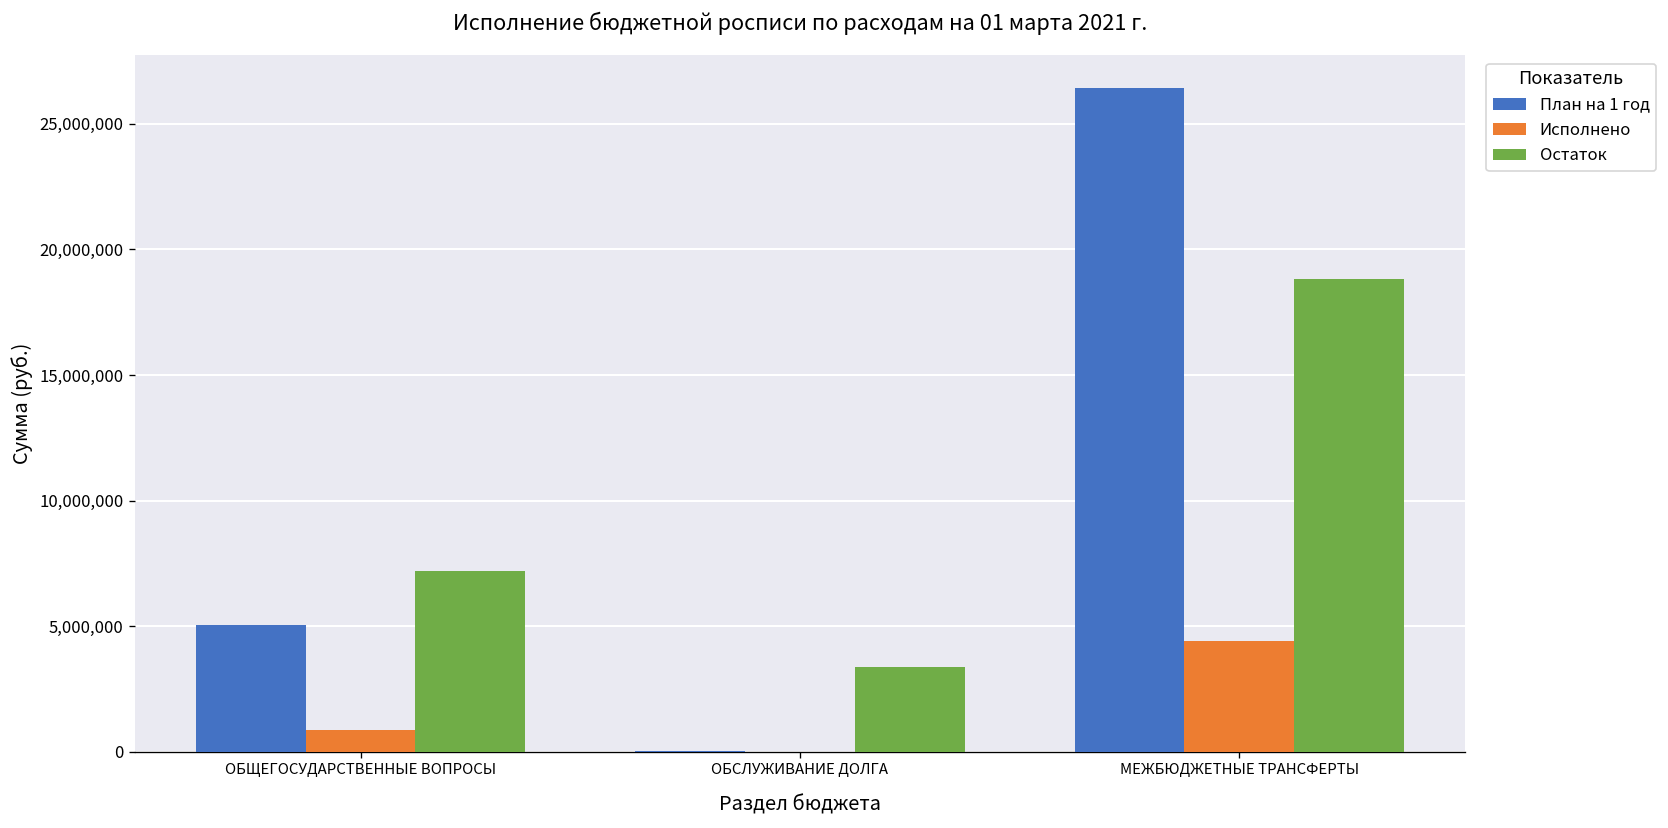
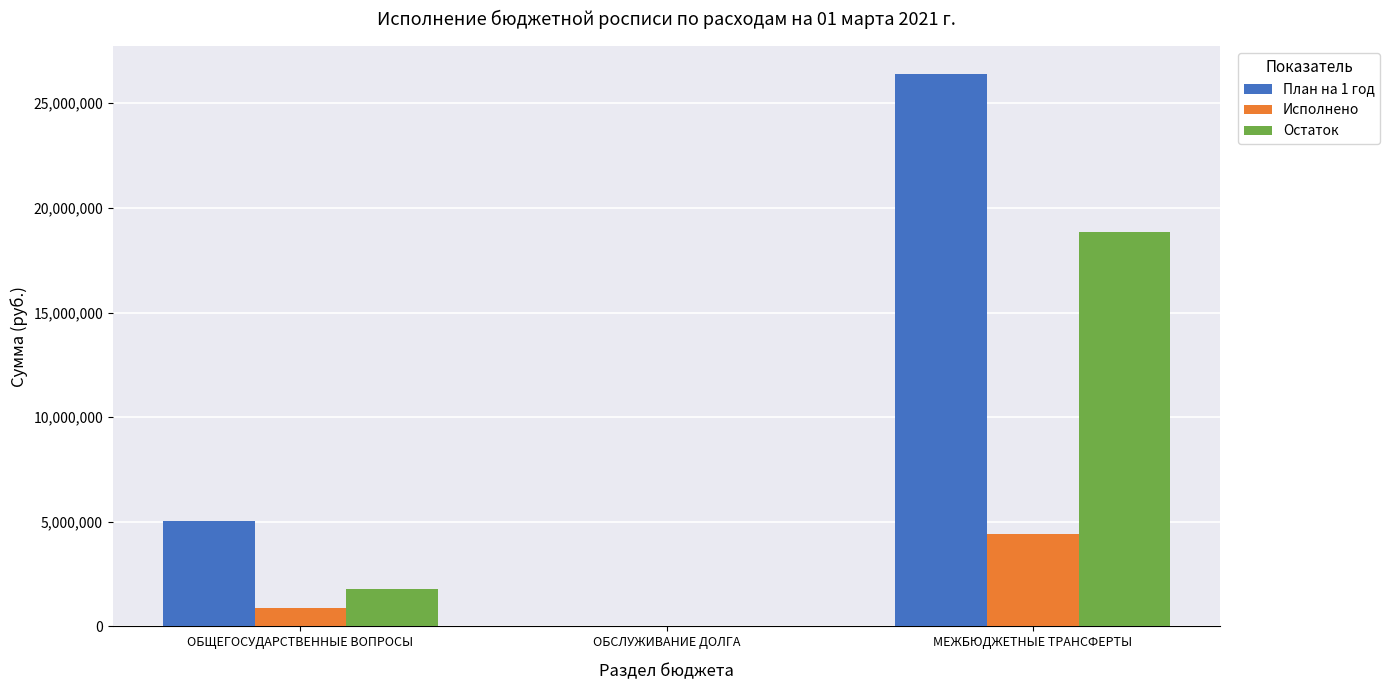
  {
    "План на 1 год": {
      "ОБЩЕГОСУДАРСТВЕННЫЕ ВОПРОСЫ": "5,100,000",
      "МЕЖБЮДЖЕТНЫЕ ТРАНСФЕРТЫ": "26,400,000"
    },
    "Исполнено": {
      "ОБЩЕГОСУДАРСТВЕННЫЕ ВОПРОСЫ": "900,000",
      "ОБСЛУЖИВАНИЕ ДОЛГА": "0",
      "МЕЖБЮДЖЕТНЫЕ ТРАНСФЕРТЫ": "4,400,000"
    },
    "Остаток": {
-     "ОБЩЕГОСУДАРСТВЕННЫЕ ВОПРОСЫ": "7,200,000",
-     "ОБСЛУЖИВАНИЕ ДОЛГА": "3,400,000",
+     "ОБЩЕГОСУДАРСТВЕННЫЕ ВОПРОСЫ": "1,800,000",
+     "ОБСЛУЖИВАНИЕ ДОЛГА": "0",
      "МЕЖБЮДЖЕТНЫЕ ТРАНСФЕРТЫ": "18,800,000"
    }
  }
